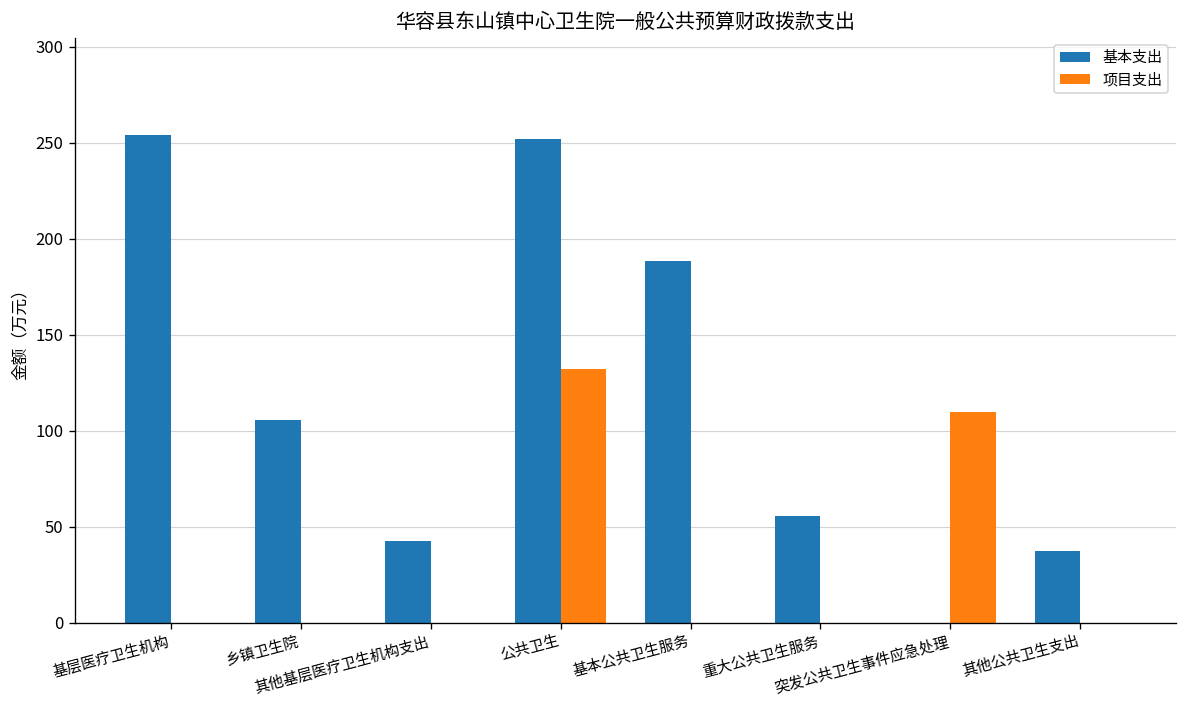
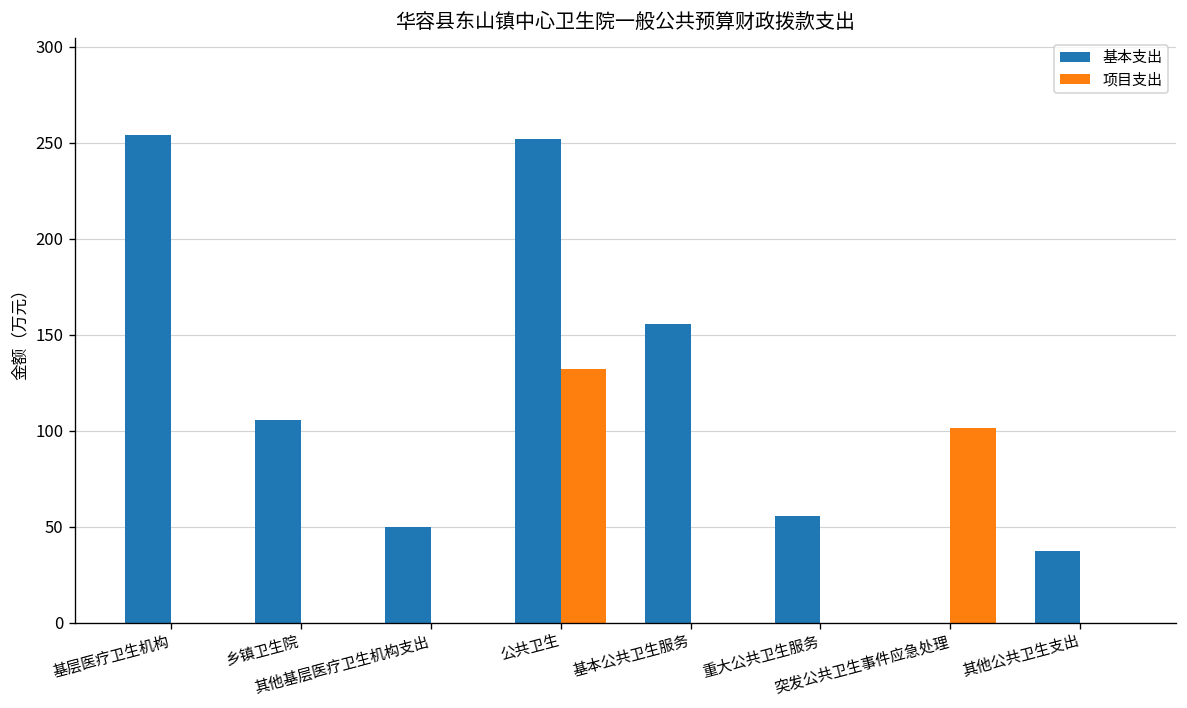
  {
    "基本支出": {
      "基层医疗卫生机构": 254,
      "乡镇卫生院": 105,
-     "其他基层医疗卫生机构支出": 43,
+     "其他基层医疗卫生机构支出": 50,
      "公共卫生": 252,
-     "基本公共卫生服务": 188,
+     "基本公共卫生服务": 155,
      "重大公共卫生服务": 56,
      "突发公共卫生事件应急处理": 0,
      "其他公共卫生支出": 38
    },
    "项目支出": {
      "基层医疗卫生机构": 0,
      "乡镇卫生院": 0,
      "其他基层医疗卫生机构支出": 0,
      "公共卫生": 132,
      "基本公共卫生服务": 0,
      "重大公共卫生服务": 0,
-     "突发公共卫生事件应急处理": 110,
+     "突发公共卫生事件应急处理": 102,
      "其他公共卫生支出": 0
    }
  }
